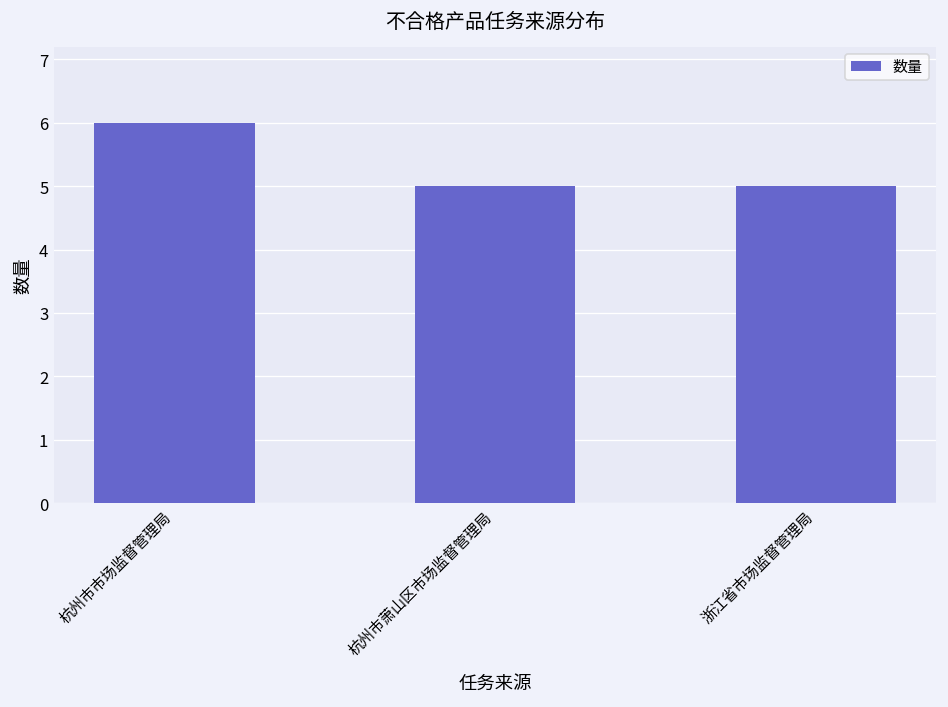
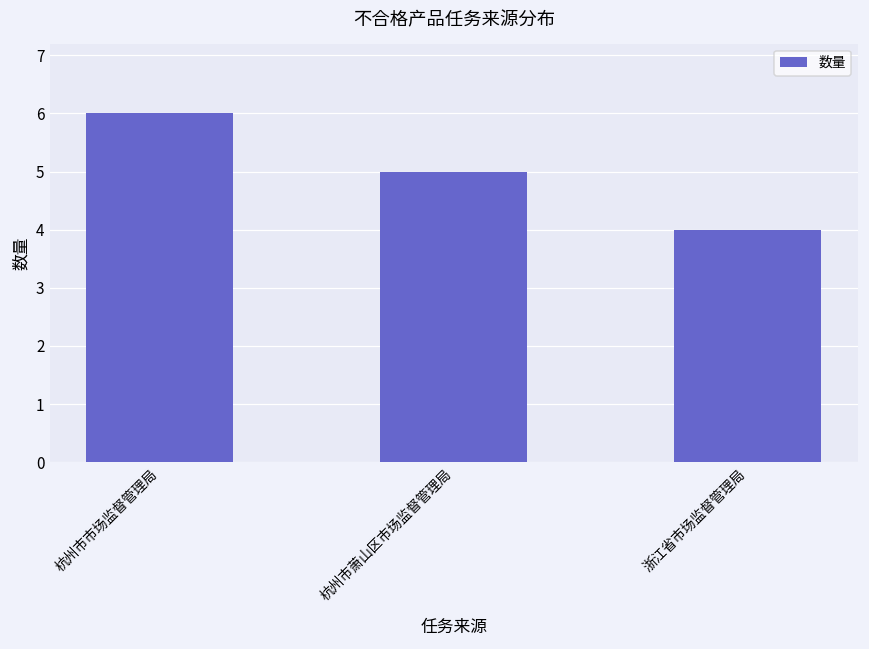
  {
    "杭州市市场监督管理局": 6,
    "杭州市萧山区市场监督管理局": 5,
-   "浙江省市场监督管理局": 5
+   "浙江省市场监督管理局": 4
  }
